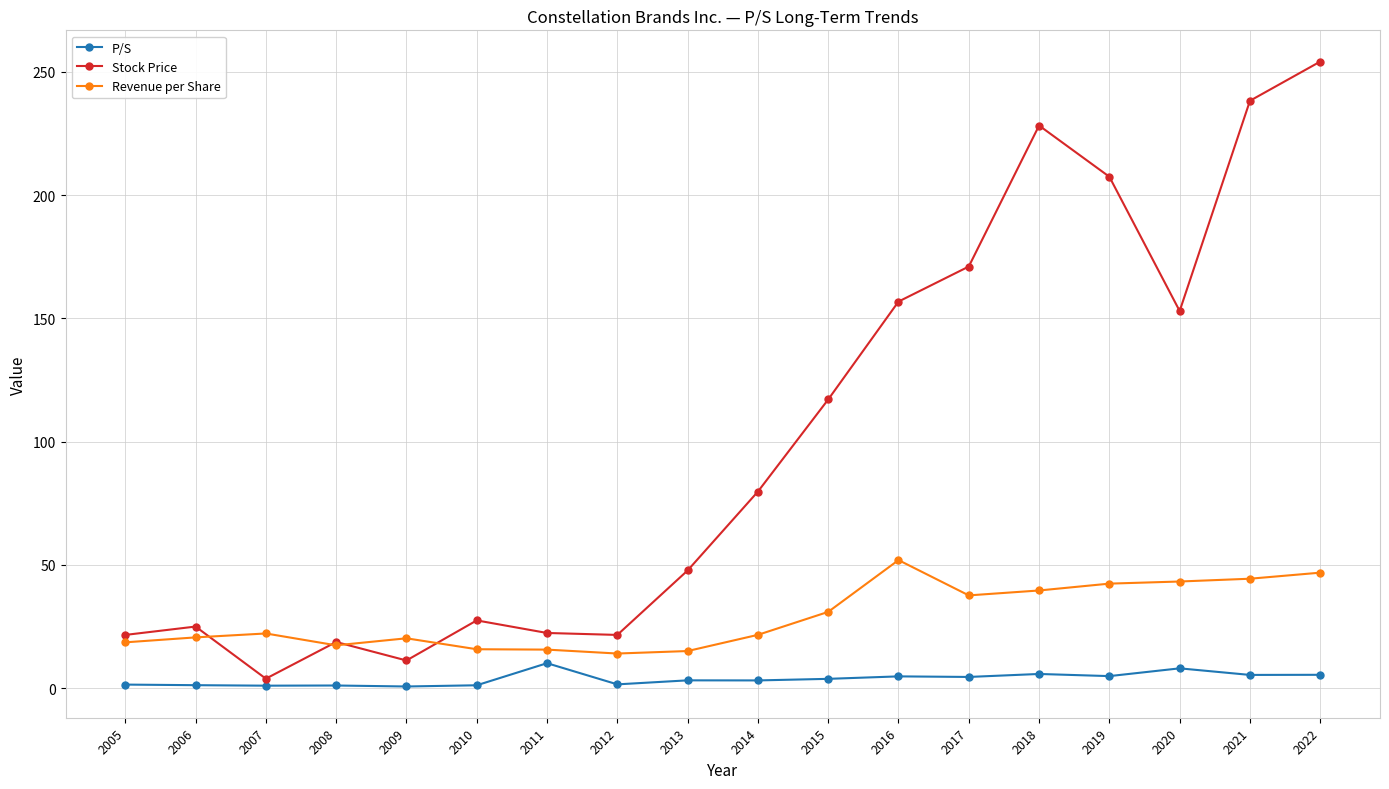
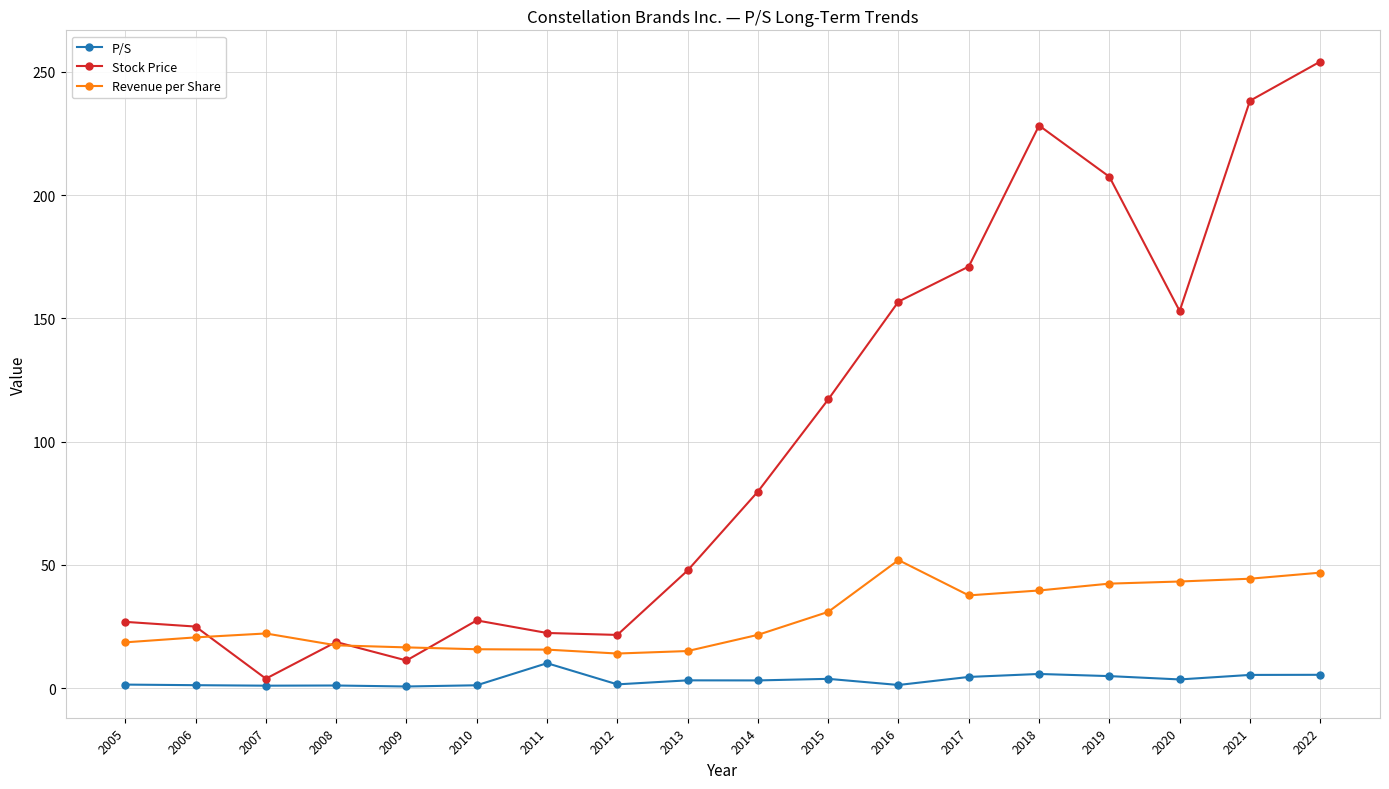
  {
    "P/S": {
      "2005": 1,
      "2006": 1,
      "2007": 1,
      "2008": 1,
      "2009": 1,
      "2010": 1,
      "2011": 10,
      "2012": 2,
      "2013": 3,
      "2014": 3,
      "2015": 4,
-     "2016": 5,
+     "2016": 1,
      "2017": 5,
      "2018": 6,
      "2019": 5,
-     "2020": 8,
+     "2020": 4,
      "2021": 5,
      "2022": 5
    },
    "Stock Price": {
-     "2005": 22,
+     "2005": 27,
      "2006": 25,
      "2007": 4,
      "2008": 19,
      "2009": 11,
      "2010": 27,
      "2011": 22,
      "2012": 22,
      "2013": 48,
      "2014": 80,
      "2015": 117,
      "2016": 157,
      "2017": 171,
      "2018": 228,
      "2019": 207,
      "2020": 153,
      "2021": 238,
      "2022": 254
    },
    "Revenue per Share": {
      "2005": 19,
      "2006": 21,
      "2007": 22,
      "2008": 17,
-     "2009": 20,
+     "2009": 17,
      "2010": 16,
      "2011": 16,
      "2012": 14,
      "2013": 15,
      "2014": 22,
      "2015": 31,
      "2016": 52,
      "2017": 38,
      "2018": 40,
      "2019": 42,
      "2020": 43,
      "2021": 44,
      "2022": 47
    }
  }
